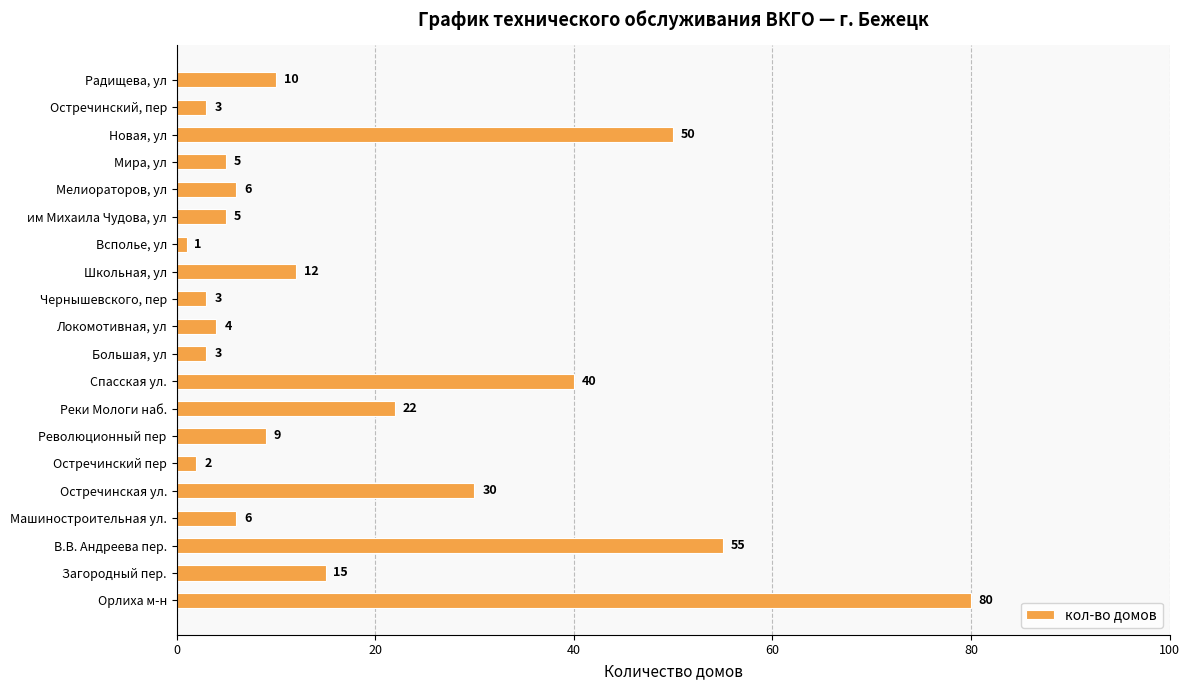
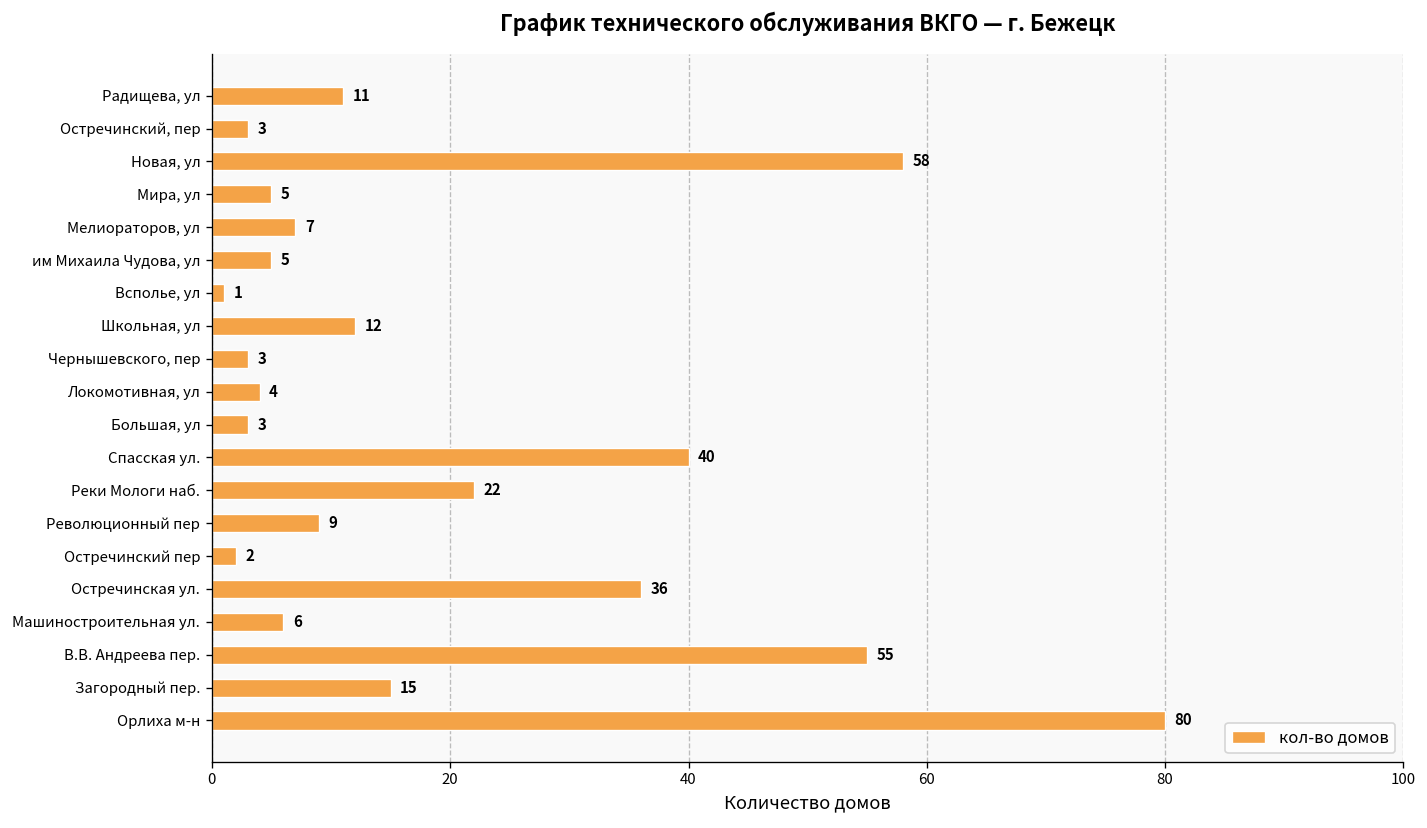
  {
-   "Радищева, ул": 10,
+   "Радищева, ул": 11,
    "Остречинский, пер": 3,
-   "Новая, ул": 50,
+   "Новая, ул": 58,
    "Мира, ул": 5,
-   "Мелиораторов, ул": 6,
+   "Мелиораторов, ул": 7,
    "им Михаила Чудова, ул": 5,
    "Всполье, ул": 1,
    "Школьная, ул": 12,
    "Чернышевского, пер": 3,
    "Локомотивная, ул": 4,
    "Большая, ул": 3,
    "Спасская ул.": 40,
    "Реки Мологи наб.": 22,
    "Революционный пер": 9,
    "Остречинский пер": 2,
-   "Остречинская ул.": 30,
+   "Остречинская ул.": 36,
    "Машиностроительная ул.": 6,
    "В.В. Андреева пер.": 55,
    "Загородный пер.": 15,
    "Орлиха м-н": 80
  }
